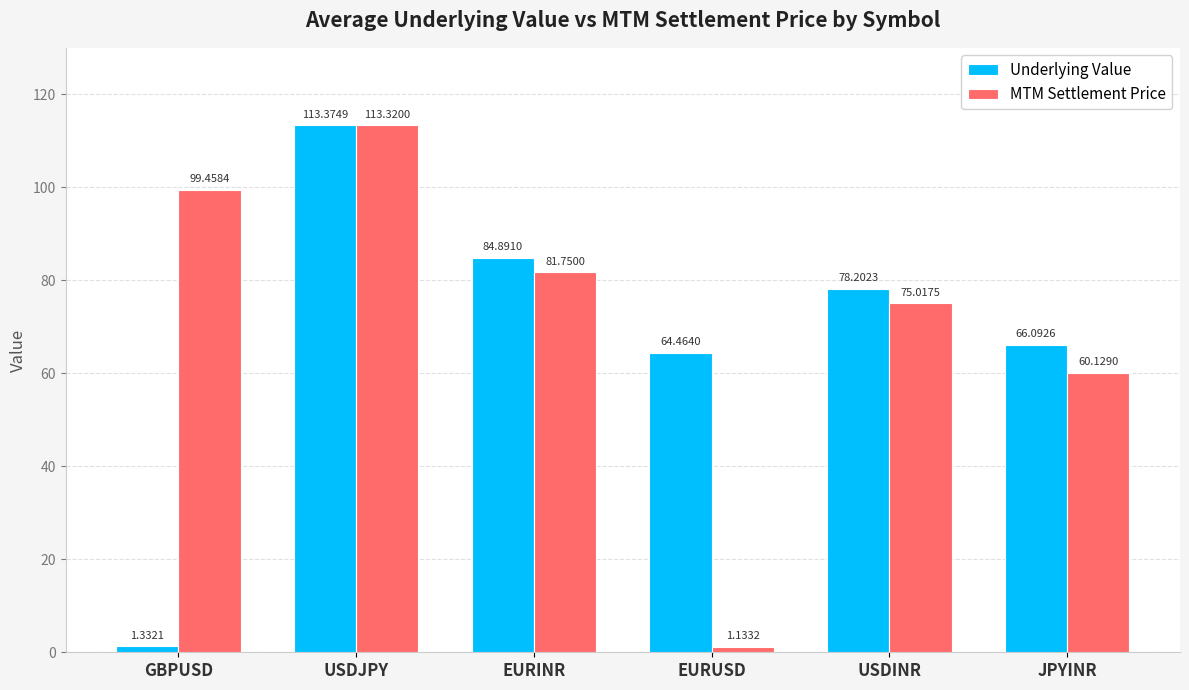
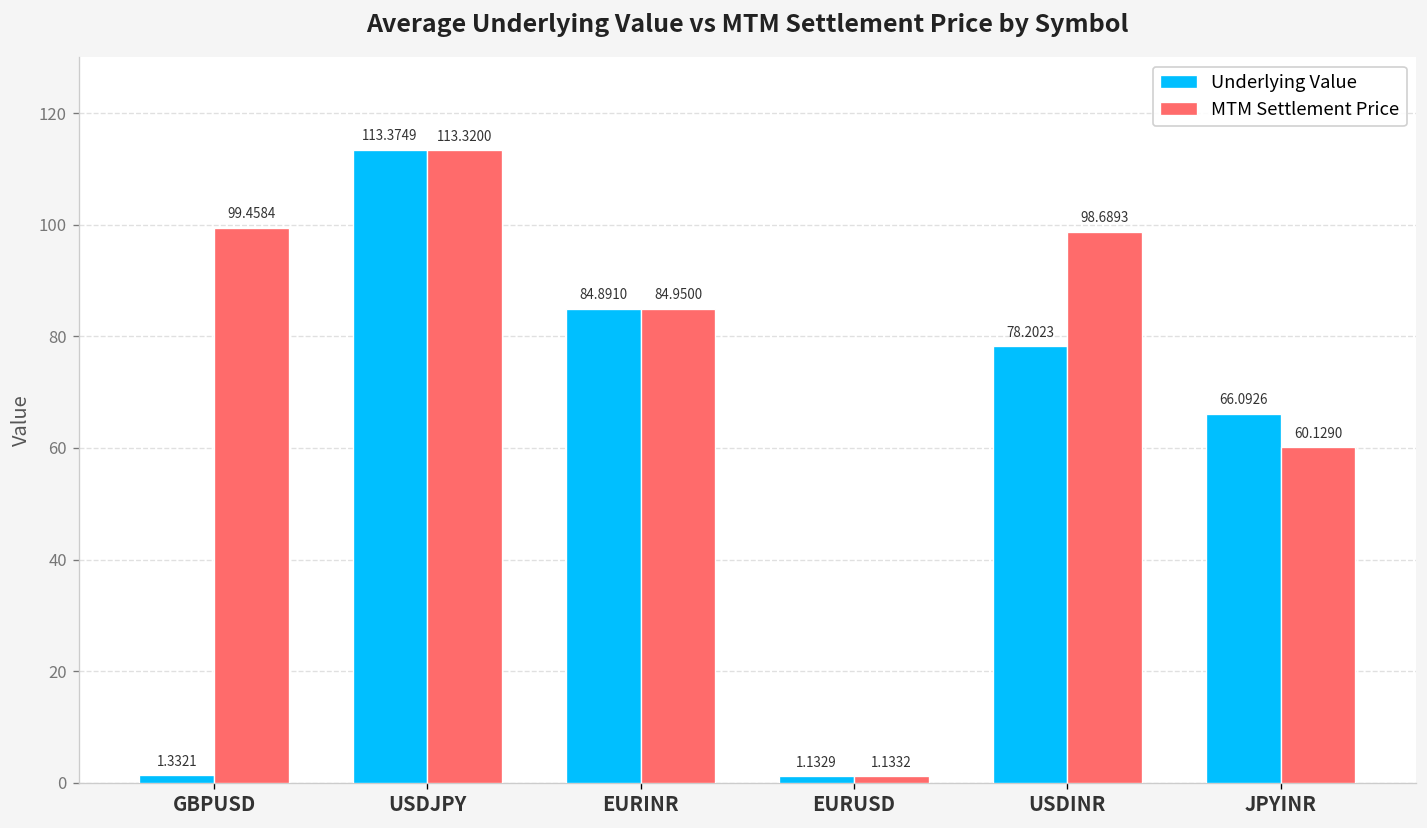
  {
    "Underlying Value": {
      "GBPUSD": 1.3321,
      "USDJPY": 113.3749,
      "EURINR": 84.8910,
-     "EURUSD": 64.4640,
+     "EURUSD": 1.1329,
      "USDINR": 78.2023,
      "JPYINR": 66.0926
    },
    "MTM Settlement Price": {
      "GBPUSD": 99.4584,
      "USDJPY": 113.3200,
-     "EURINR": 81.7500,
+     "EURINR": 84.9500,
      "EURUSD": 1.1332,
-     "USDINR": 75.0175,
+     "USDINR": 98.6893,
      "JPYINR": 60.1290
    }
  }
